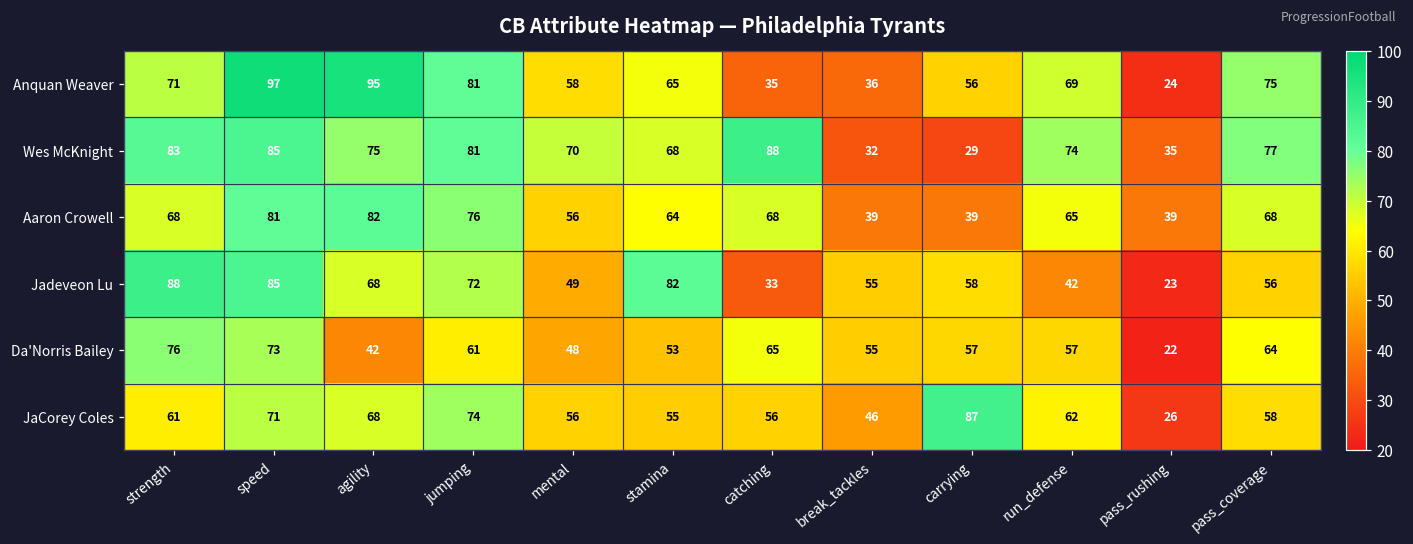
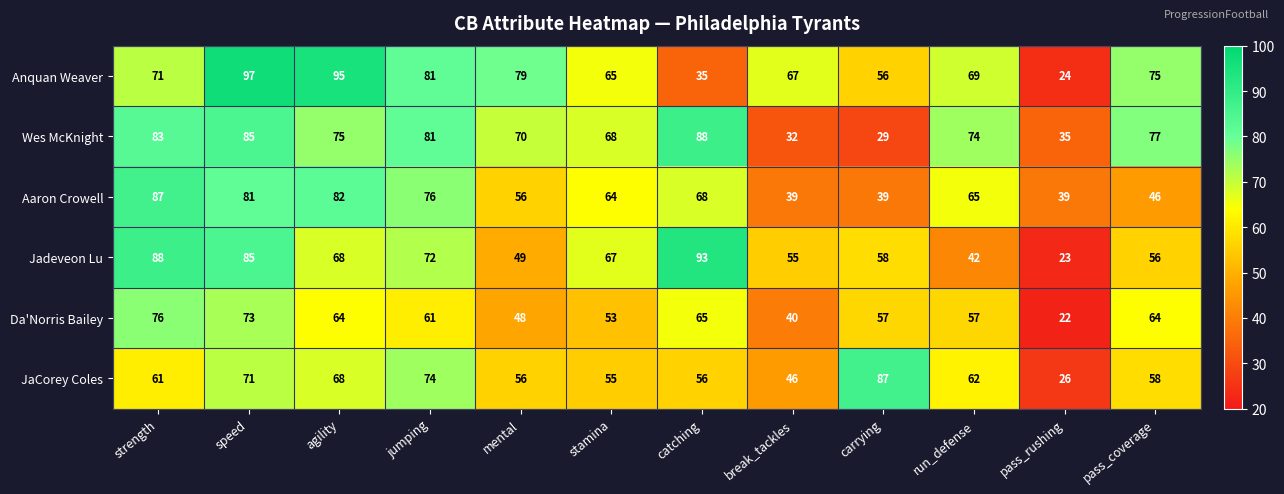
  {
    "Anquan Weaver": {
      "strength": 71,
      "speed": 97,
      "agility": 95,
      "jumping": 81,
-     "mental": 58,
+     "mental": 79,
      "stamina": 65,
      "catching": 35,
-     "break_tackles": 36,
+     "break_tackles": 67,
      "carrying": 56,
      "run_defense": 69,
      "pass_rushing": 24,
      "pass_coverage": 75
    },
    "Wes McKnight": {
      "strength": 83,
      "speed": 85,
      "agility": 75,
      "jumping": 81,
      "mental": 70,
      "stamina": 68,
      "catching": 88,
      "break_tackles": 32,
      "carrying": 29,
      "run_defense": 74,
      "pass_rushing": 35,
      "pass_coverage": 77
    },
    "Aaron Crowell": {
-     "strength": 68,
+     "strength": 87,
      "speed": 81,
      "agility": 82,
      "jumping": 76,
      "mental": 56,
      "stamina": 64,
      "catching": 68,
      "break_tackles": 39,
      "carrying": 39,
      "run_defense": 65,
      "pass_rushing": 39,
-     "pass_coverage": 68
+     "pass_coverage": 46
    },
    "Jadeveon Lu": {
      "strength": 88,
      "speed": 85,
      "agility": 68,
      "jumping": 72,
      "mental": 49,
-     "stamina": 82,
-     "catching": 33,
+     "stamina": 67,
+     "catching": 93,
      "break_tackles": 55,
      "carrying": 58,
      "run_defense": 42,
      "pass_rushing": 23,
      "pass_coverage": 56
    },
    "Da'Norris Bailey": {
      "strength": 76,
      "speed": 73,
-     "agility": 42,
+     "agility": 64,
      "jumping": 61,
      "mental": 48,
      "stamina": 53,
      "catching": 65,
-     "break_tackles": 55,
+     "break_tackles": 40,
      "carrying": 57,
      "run_defense": 57,
      "pass_rushing": 22,
      "pass_coverage": 64
    },
    "JaCorey Coles": {
      "strength": 61,
      "speed": 71,
      "agility": 68,
      "jumping": 74,
      "mental": 56,
      "stamina": 55,
      "catching": 56,
      "break_tackles": 46,
      "carrying": 87,
      "run_defense": 62,
      "pass_rushing": 26,
      "pass_coverage": 58
    }
  }
